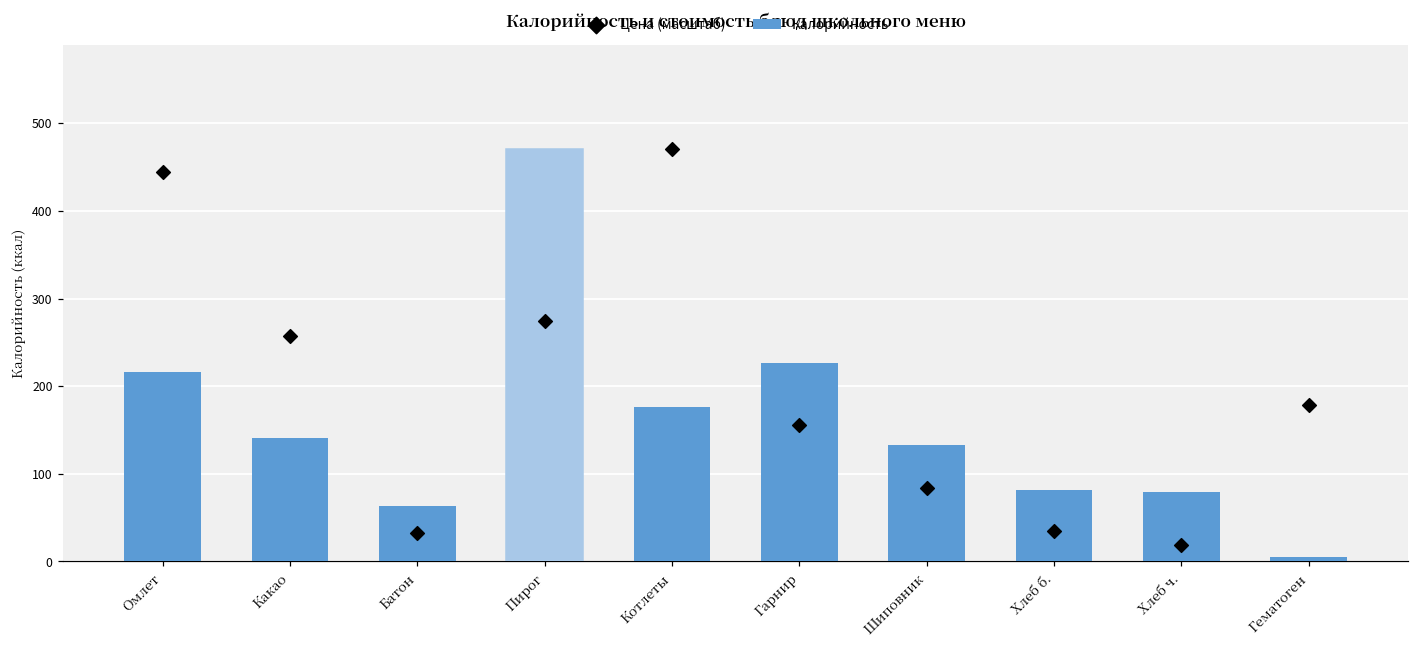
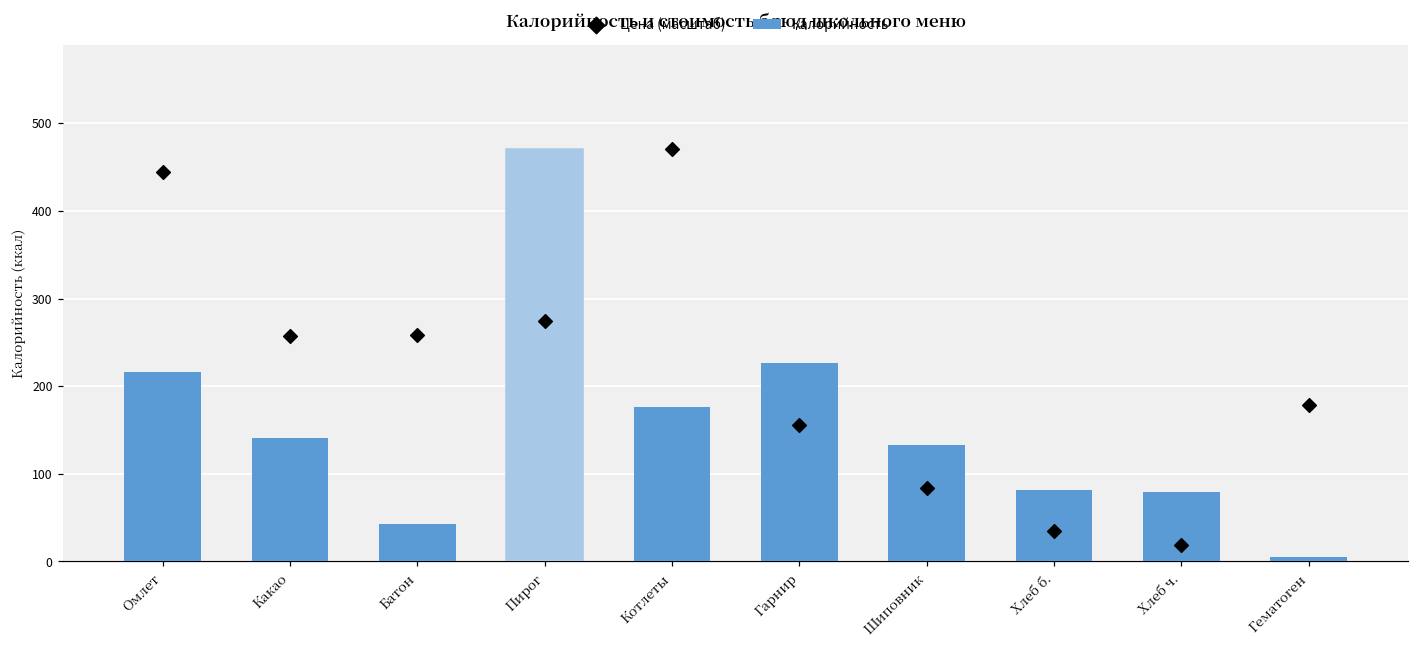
  {
    "Калорийность": {
      "Омлет": 220,
      "Какао": 140,
-     "Батон": 60,
+     "Батон": 40,
      "Пирог": 470,
      "Котлеты": 180,
      "Гарнир": 230,
      "Шиповник": 130,
      "Хлеб б.": 80,
      "Хлеб ч.": 80,
      "Гематоген": 10
    },
    "Цена (масштаб)": {
-     "Батон": 30
+     "Батон": 260
    }
  }
